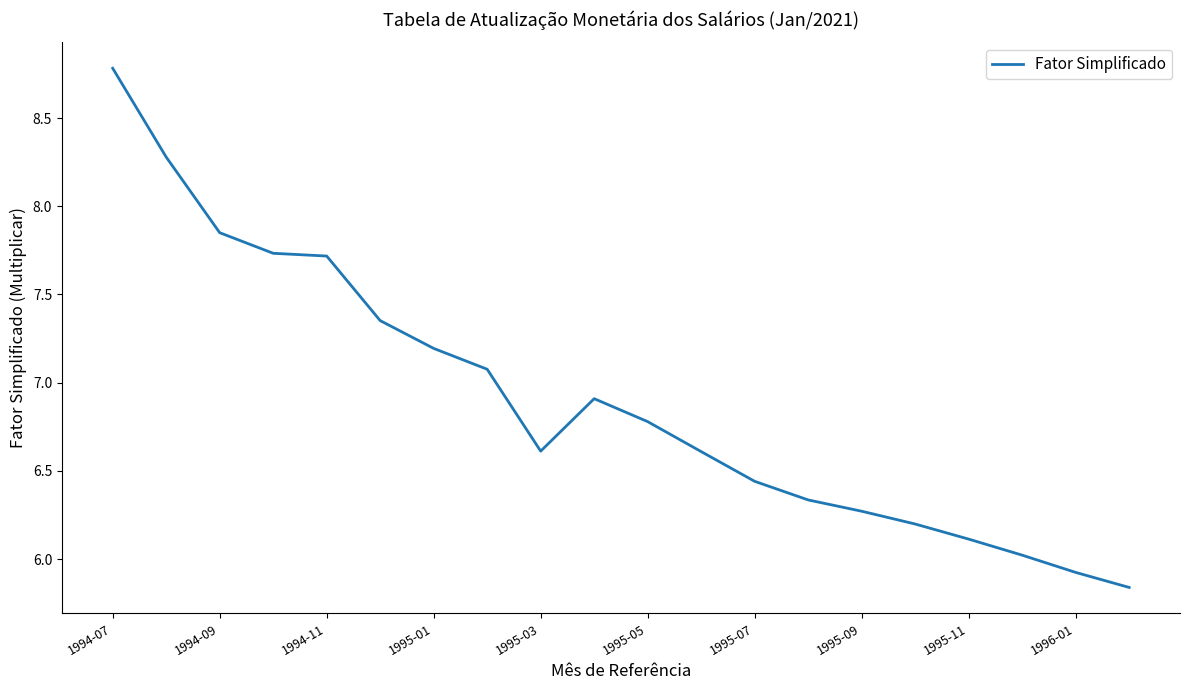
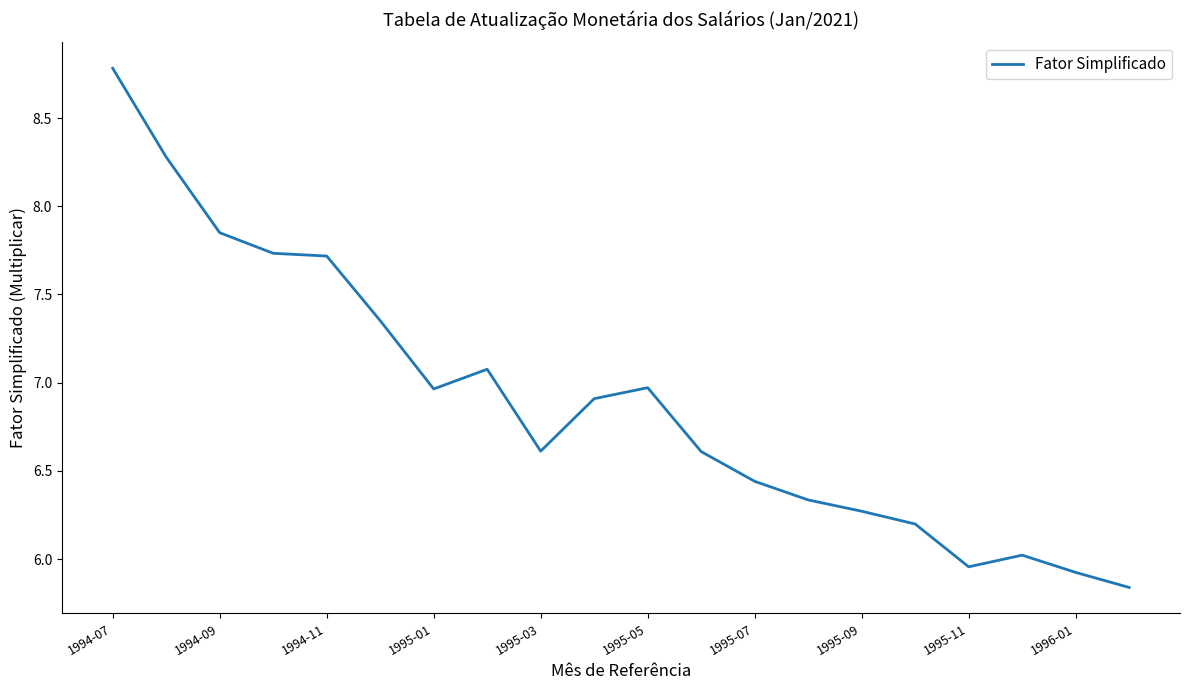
  {
    "1994-07": 8.78,
    "1994-09": 7.85,
    "1994-11": 7.72,
-   "1995-01": 7.19,
+   "1995-01": 6.96,
    "1995-03": 6.61,
-   "1995-05": 6.78,
+   "1995-05": 6.97,
    "1995-07": 6.44,
    "1995-09": 6.27,
-   "1995-11": 6.11,
+   "1995-11": 5.96,
    "1996-01": 5.92
  }
